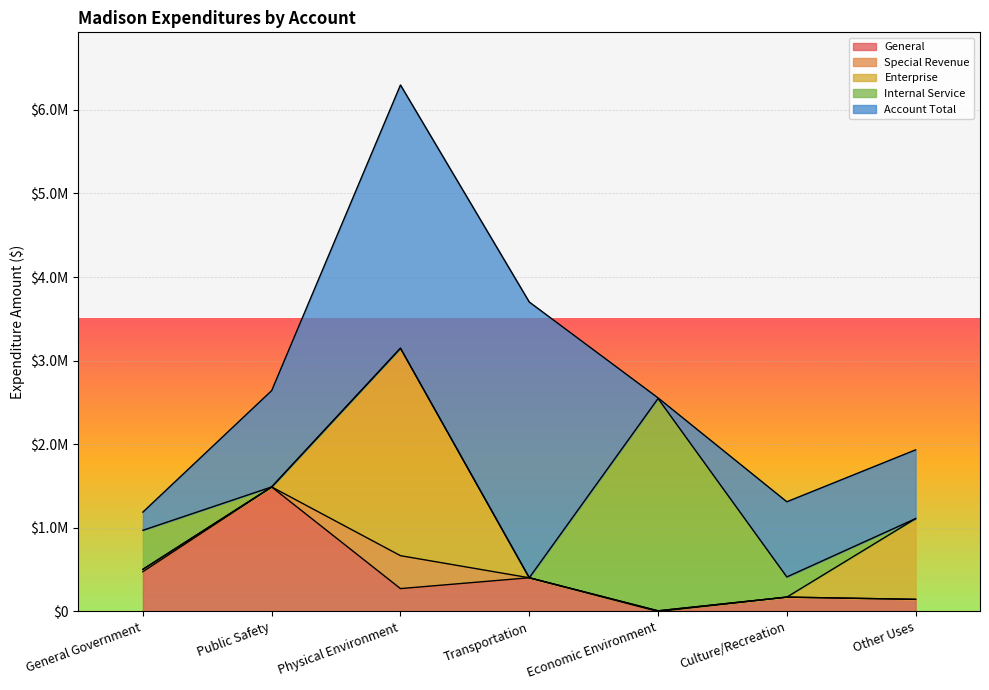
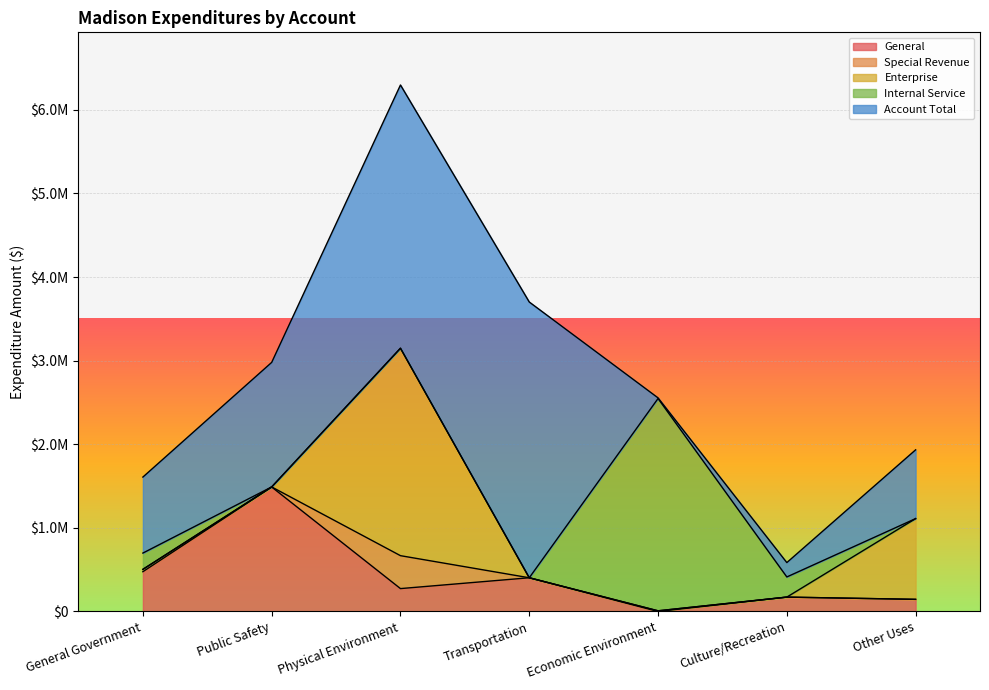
  {
    "Internal Service": {
-     "General Government": "$500000",
+     "General Government": "$200000",
      "Culture/Recreation": "$200000"
    },
    "Account Total": {
-     "General Government": "$200000",
-     "Public Safety": "$1200000",
+     "General Government": "$900000",
+     "Public Safety": "$1500000",
      "Physical Environment": "$3100000",
      "Transportation": "$3300000",
-     "Culture/Recreation": "$900000",
+     "Culture/Recreation": "$200000",
      "Other Uses": "$800000"
    }
  }
